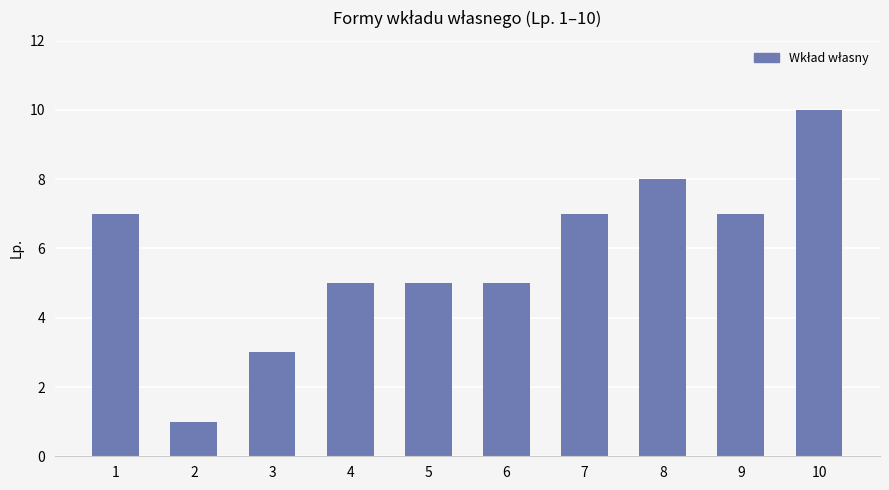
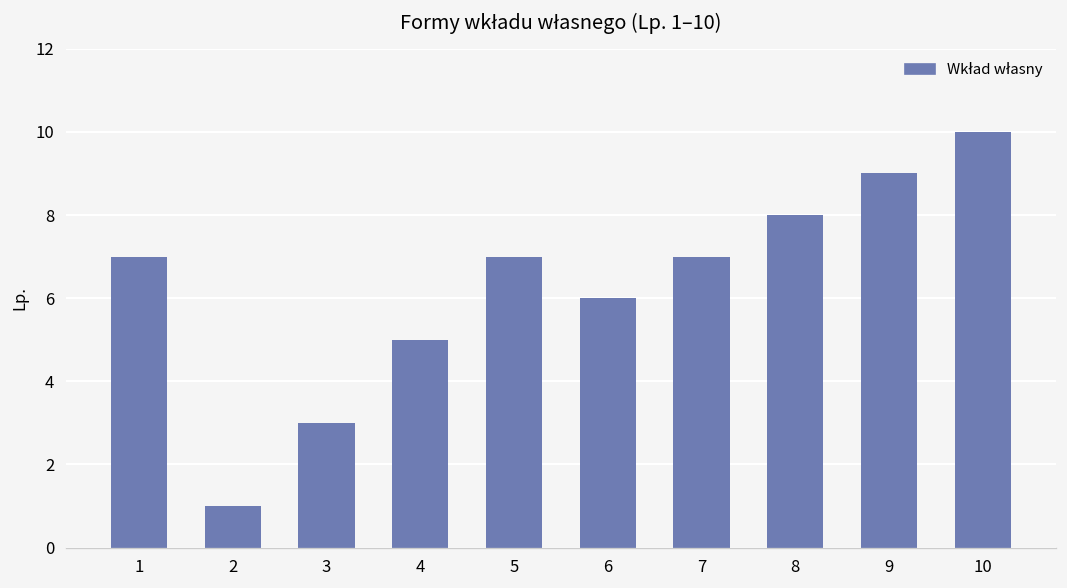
  {
    "1": 7,
    "2": 1,
    "3": 3,
    "4": 5,
-   "5": 5,
-   "6": 5,
+   "5": 7,
+   "6": 6,
    "7": 7,
    "8": 8,
-   "9": 7,
+   "9": 9,
    "10": 10
  }
